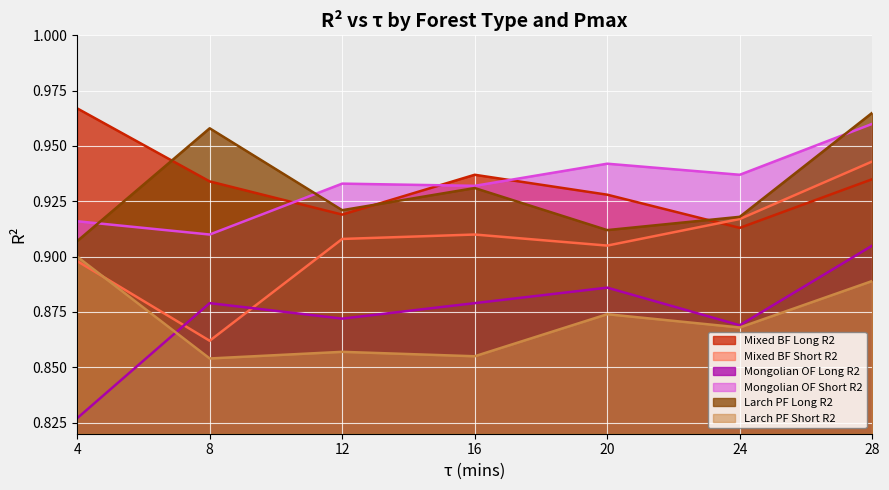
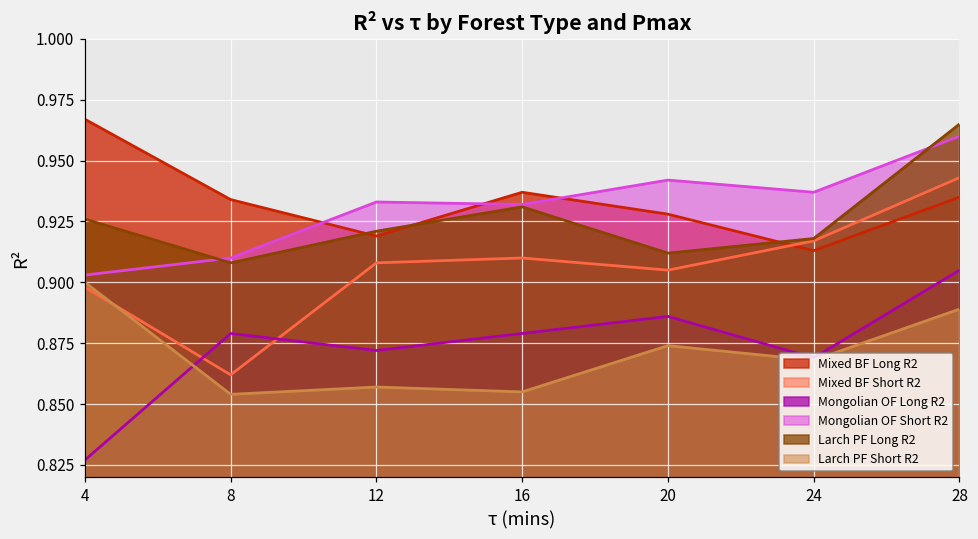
  {
    "Mixed BF Long R2": {
      "4": 0.967,
      "8": 0.934,
      "12": 0.919,
      "16": 0.937,
      "20": 0.928,
      "24": 0.913,
      "28": 0.935
    },
    "Mongolian OF Long R2": {
      "4": 0.827,
      "8": 0.879,
      "12": 0.872,
      "16": 0.879,
      "20": 0.886,
      "28": 0.905
    },
    "Mongolian OF Short R2": {
-     "4": 0.916,
+     "4": 0.903,
      "8": 0.910,
      "12": 0.933,
      "20": 0.942,
      "24": 0.937,
      "28": 0.960
    },
    "Larch PF Long R2": {
-     "4": 0.907,
-     "8": 0.958,
+     "4": 0.926,
+     "8": 0.908,
      "12": 0.921,
      "20": 0.912,
      "28": 0.965
    }
  }
